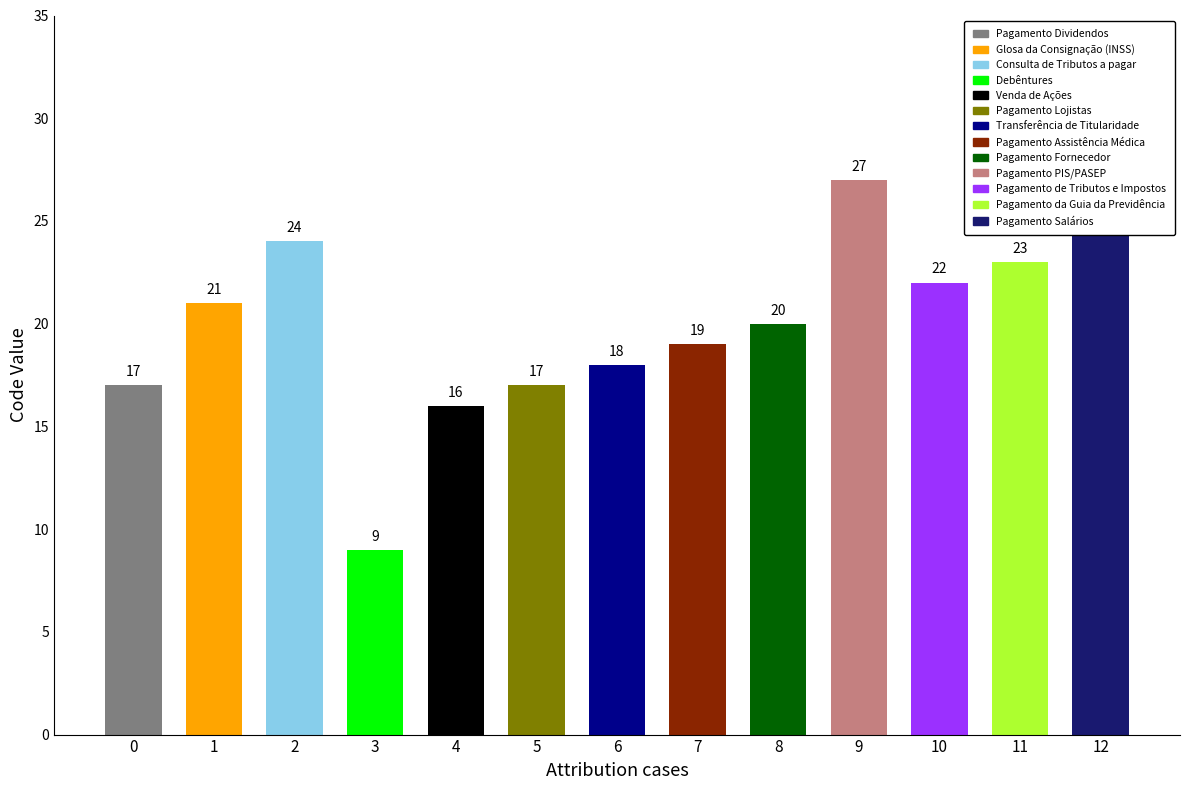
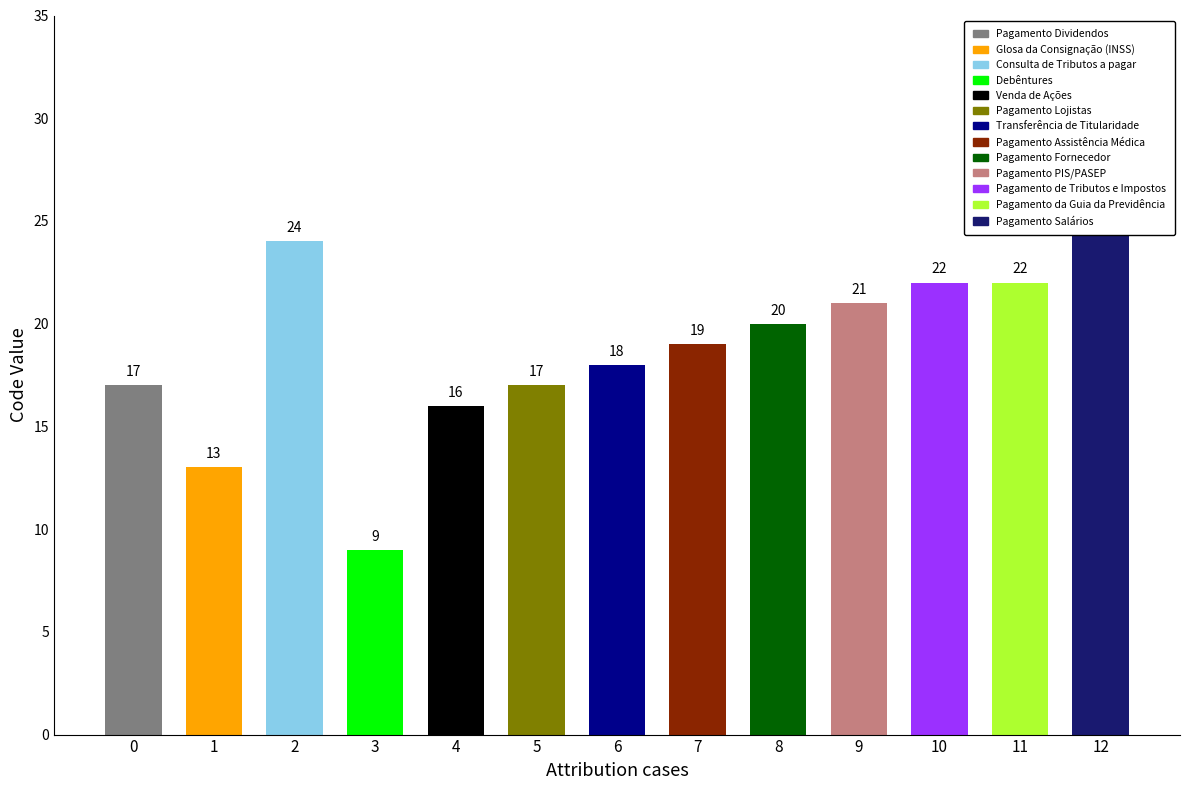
  {
    "0": 17,
-   "1": 21,
+   "1": 13,
    "2": 24,
    "3": 9,
    "4": 16,
    "5": 17,
    "6": 18,
    "7": 19,
    "8": 20,
-   "9": 27,
+   "9": 21,
    "10": 22,
-   "11": 23
+   "11": 22
  }
